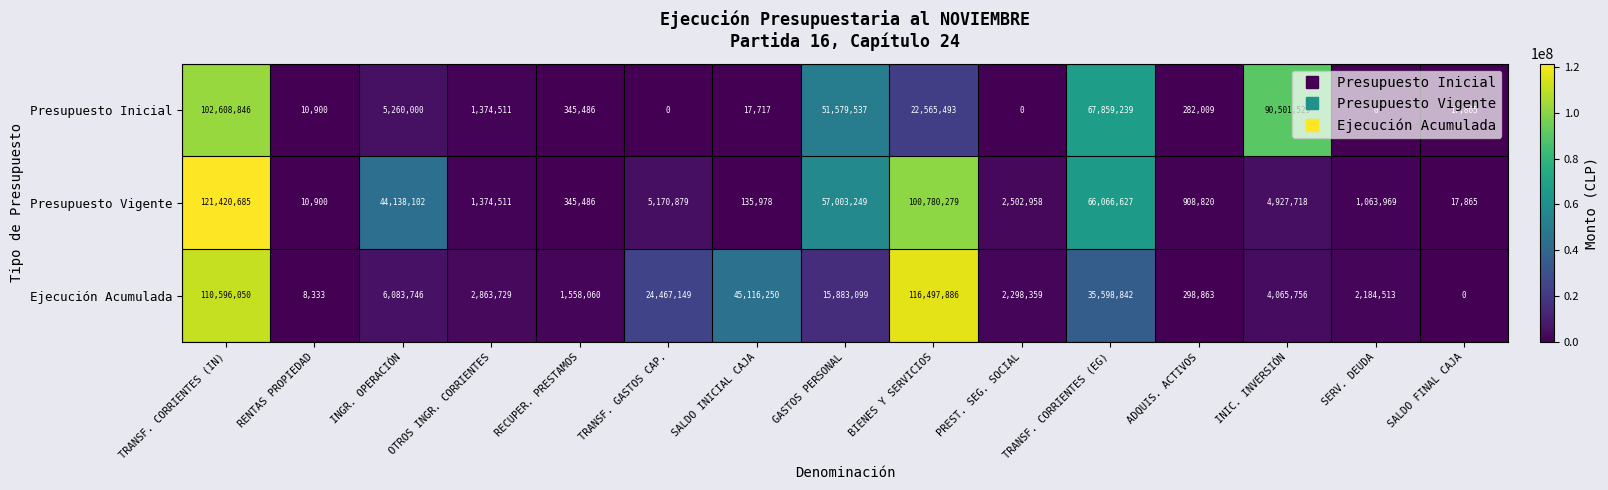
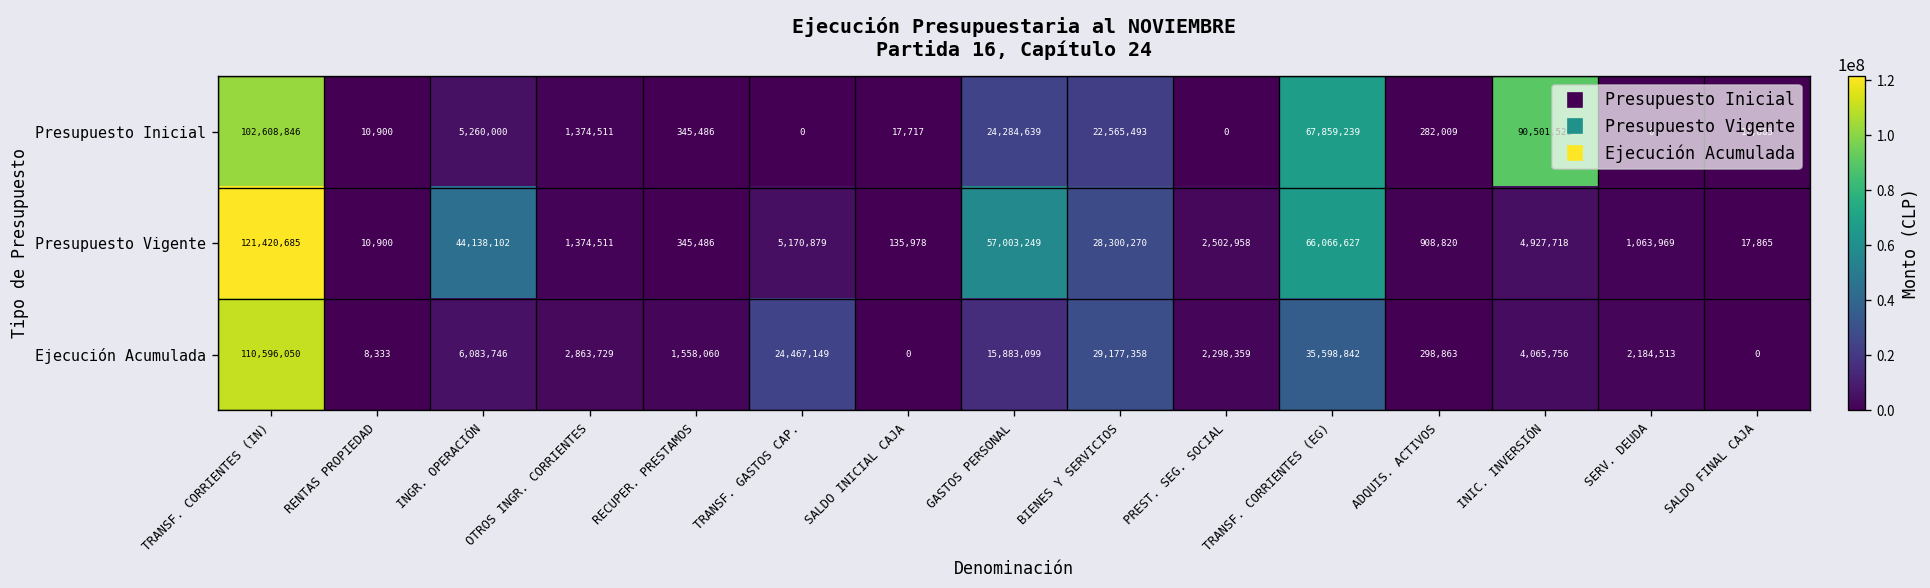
  {
    "Presupuesto Inicial": {
      "TRANSF. CORRIENTES (IN)": "102,608,846",
      "RENTAS PROPIEDAD": "10,900",
      "INGR. OPERACIÓN": "5,260,000",
      "OTROS INGR. CORRIENTES": "1,374,511",
      "RECUPER. PRESTAMOS": "345,486",
      "TRANSF. GASTOS CAP.": "0",
      "SALDO INICIAL CAJA": "17,717",
-     "GASTOS PERSONAL": "51,579,537",
+     "GASTOS PERSONAL": "24,284,639",
      "BIENES Y SERVICIOS": "22,565,493",
      "PREST. SEG. SOCIAL": "0",
      "TRANSF. CORRIENTES (EG)": "67,859,239",
      "ADQUIS. ACTIVOS": "282,009"
    },
    "Presupuesto Vigente": {
      "TRANSF. CORRIENTES (IN)": "121,420,685",
      "RENTAS PROPIEDAD": "10,900",
      "INGR. OPERACIÓN": "44,138,102",
      "OTROS INGR. CORRIENTES": "1,374,511",
      "RECUPER. PRESTAMOS": "345,486",
      "TRANSF. GASTOS CAP.": "5,170,879",
      "SALDO INICIAL CAJA": "135,978",
      "GASTOS PERSONAL": "57,003,249",
-     "BIENES Y SERVICIOS": "100,780,279",
+     "BIENES Y SERVICIOS": "28,300,270",
      "PREST. SEG. SOCIAL": "2,502,958",
      "TRANSF. CORRIENTES (EG)": "66,066,627",
      "ADQUIS. ACTIVOS": "908,820",
      "INIC. INVERSIÓN": "4,927,718",
      "SERV. DEUDA": "1,063,969",
      "SALDO FINAL CAJA": "17,865"
    },
    "Ejecución Acumulada": {
      "TRANSF. CORRIENTES (IN)": "110,596,050",
      "RENTAS PROPIEDAD": "8,333",
      "INGR. OPERACIÓN": "6,083,746",
      "OTROS INGR. CORRIENTES": "2,863,729",
      "RECUPER. PRESTAMOS": "1,558,060",
      "TRANSF. GASTOS CAP.": "24,467,149",
-     "SALDO INICIAL CAJA": "45,116,250",
+     "SALDO INICIAL CAJA": "0",
      "GASTOS PERSONAL": "15,883,099",
-     "BIENES Y SERVICIOS": "116,497,886",
+     "BIENES Y SERVICIOS": "29,177,358",
      "PREST. SEG. SOCIAL": "2,298,359",
      "TRANSF. CORRIENTES (EG)": "35,598,842",
      "ADQUIS. ACTIVOS": "298,863",
      "INIC. INVERSIÓN": "4,065,756",
      "SERV. DEUDA": "2,184,513",
      "SALDO FINAL CAJA": "0"
    }
  }
